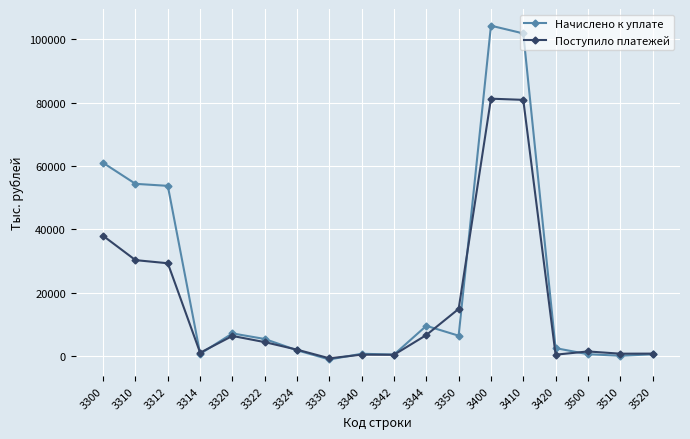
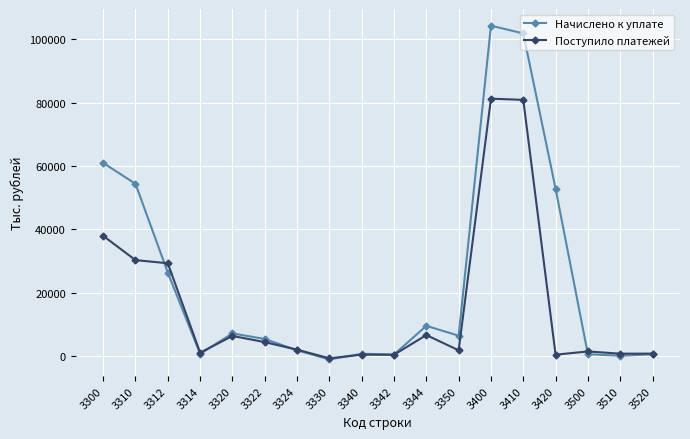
  {
    "Начислено к уплате": {
      "3300": 61000,
      "3310": 54000,
-     "3312": 54000,
+     "3312": 26000,
      "3322": 5000,
      "3344": 9000,
      "3350": 6000,
      "3400": 104000,
-     "3420": 2000,
+     "3420": 53000,
      "3500": 1000
    },
    "Поступило платежей": {
      "3300": 38000,
      "3310": 30000,
      "3312": 29000,
      "3322": 4000,
      "3344": 7000,
-     "3350": 15000,
+     "3350": 2000,
      "3400": 81000,
      "3410": 81000,
      "3420": 0,
      "3500": 1000
    }
  }
